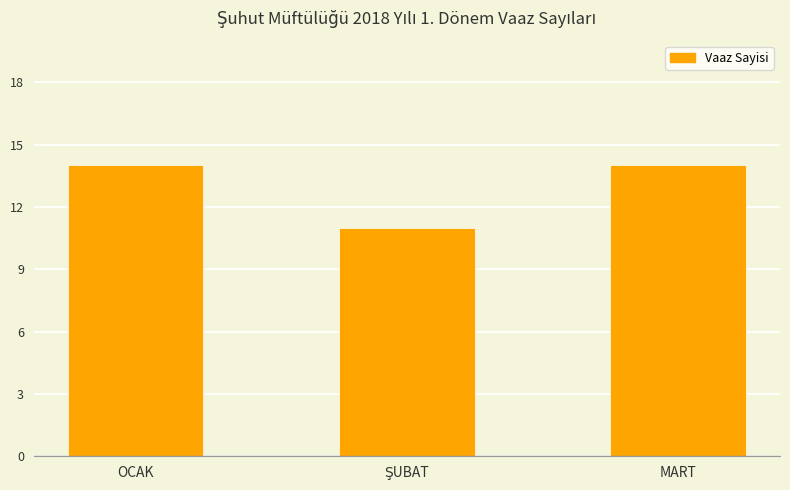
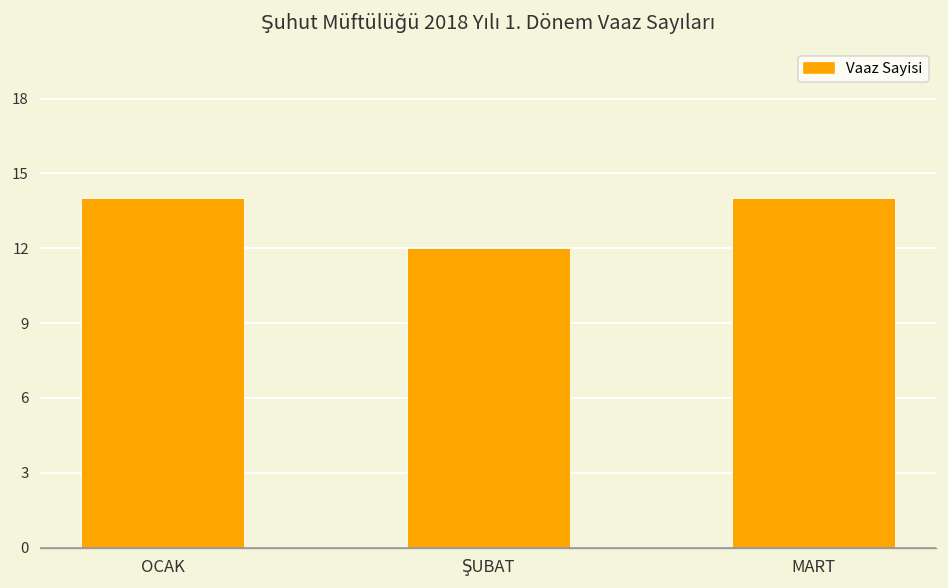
  {
    "OCAK": 14,
-   "ŞUBAT": 11,
+   "ŞUBAT": 12,
    "MART": 14
  }
